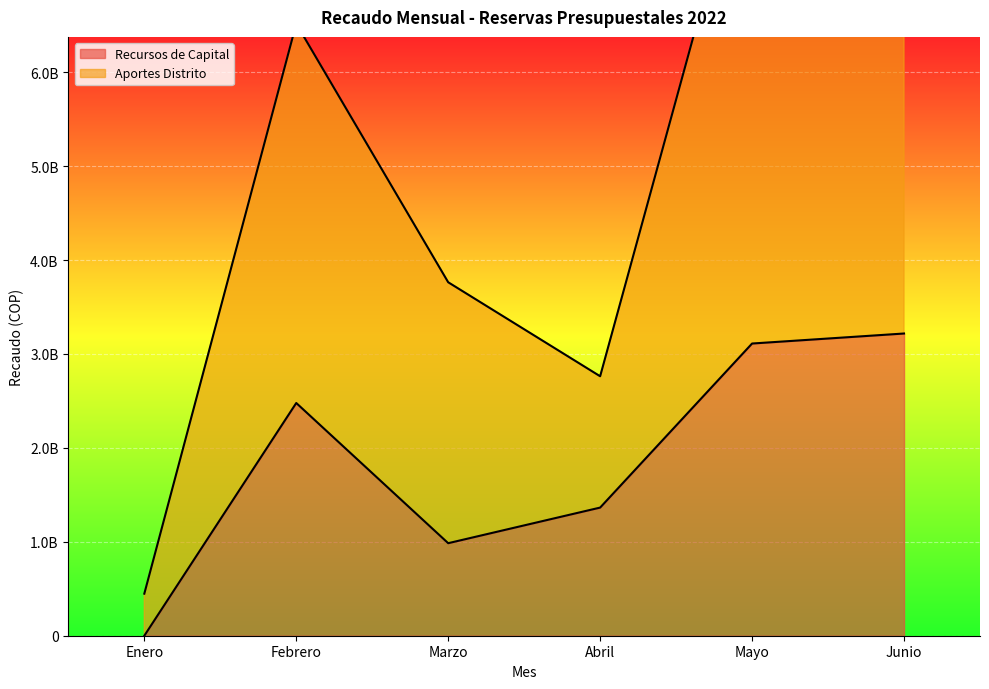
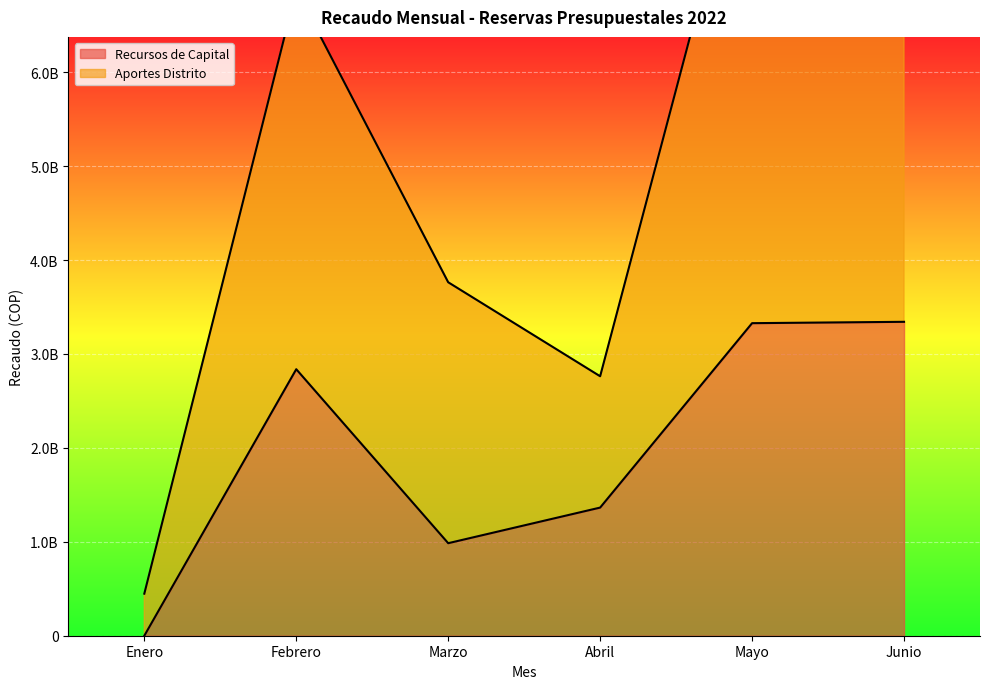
  {
    "Recursos de Capital": {
      "Enero": 0,
-     "Febrero": 2500000000,
+     "Febrero": 2800000000,
      "Marzo": 1000000000,
      "Abril": 1400000000,
-     "Mayo": 3100000000,
-     "Junio": 3200000000
+     "Mayo": 3300000000,
+     "Junio": 3300000000
    },
    "Aportes Distrito": {
      "Enero": 400000000,
      "Marzo": 2800000000,
      "Abril": 1400000000
    }
  }
